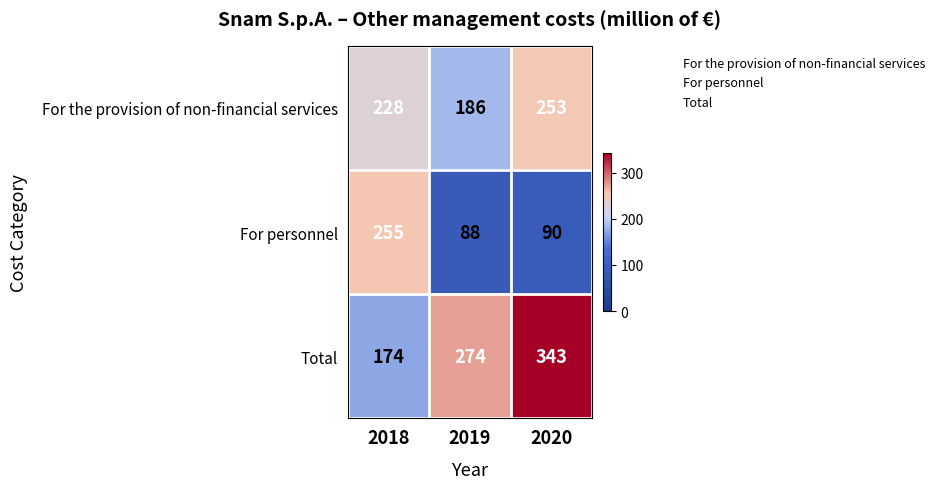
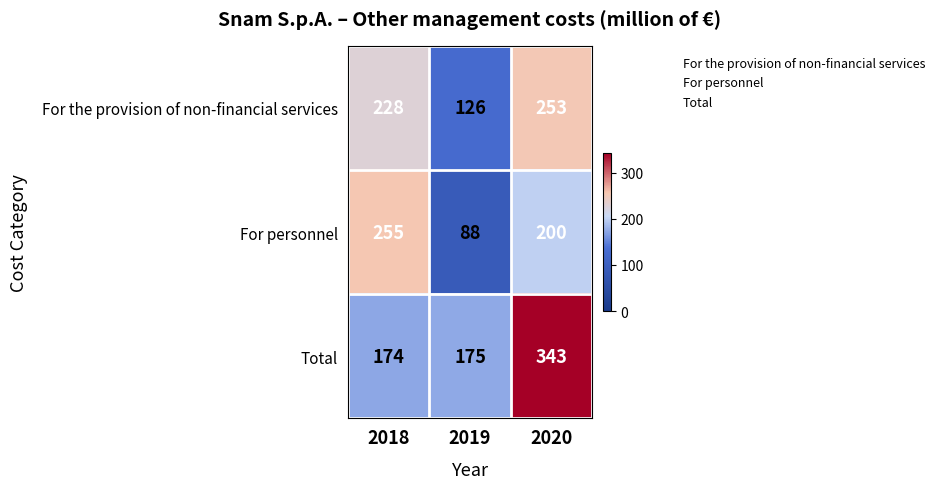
  {
    "For the provision of non-financial services": {
-     "2019": 186,
+     "2019": 126,
      "2020": 253
    },
    "For personnel": {
      "2018": 255,
      "2019": 88,
-     "2020": 90
+     "2020": 200
    },
    "Total": {
      "2018": 174,
-     "2019": 274,
+     "2019": 175,
      "2020": 343
    }
  }
